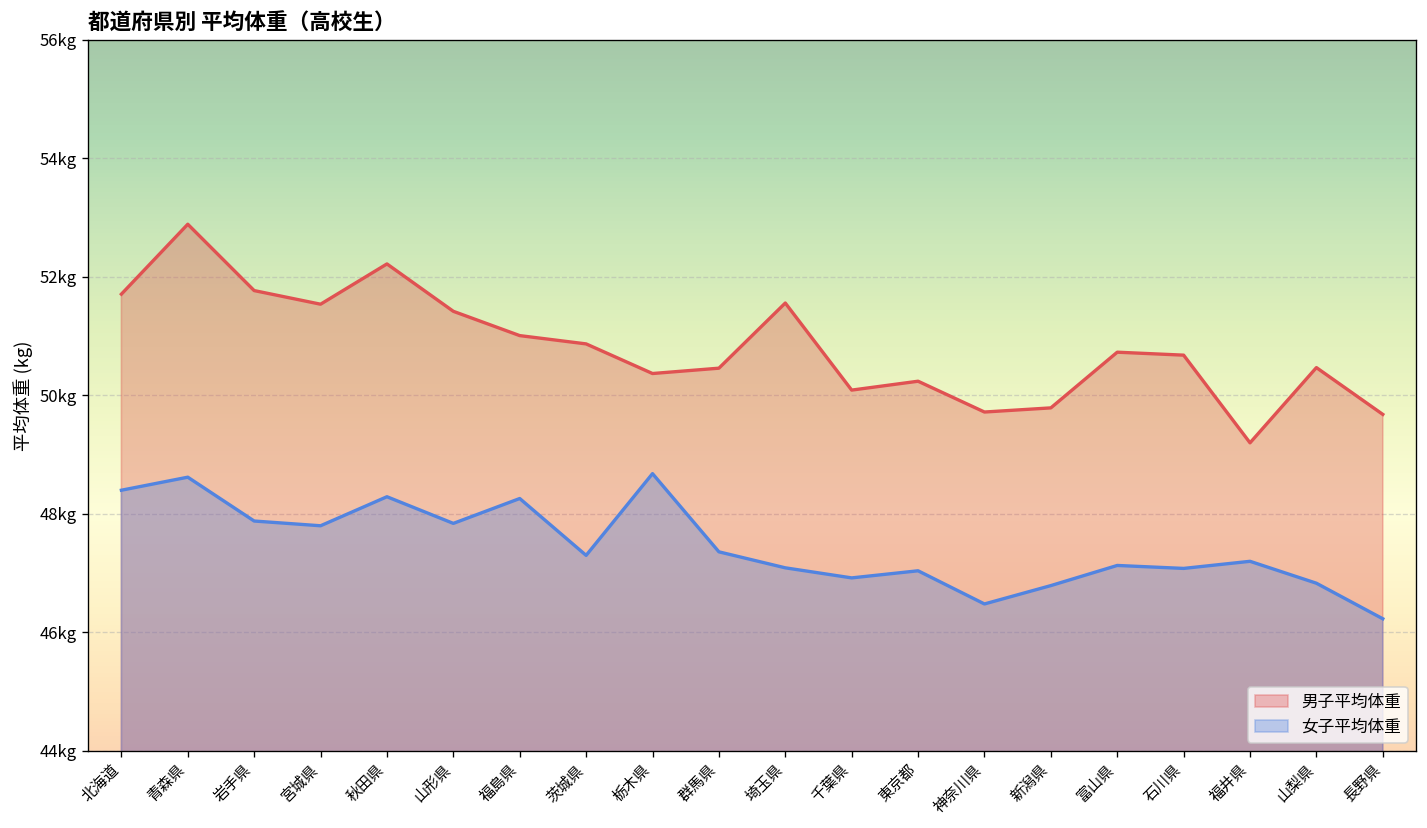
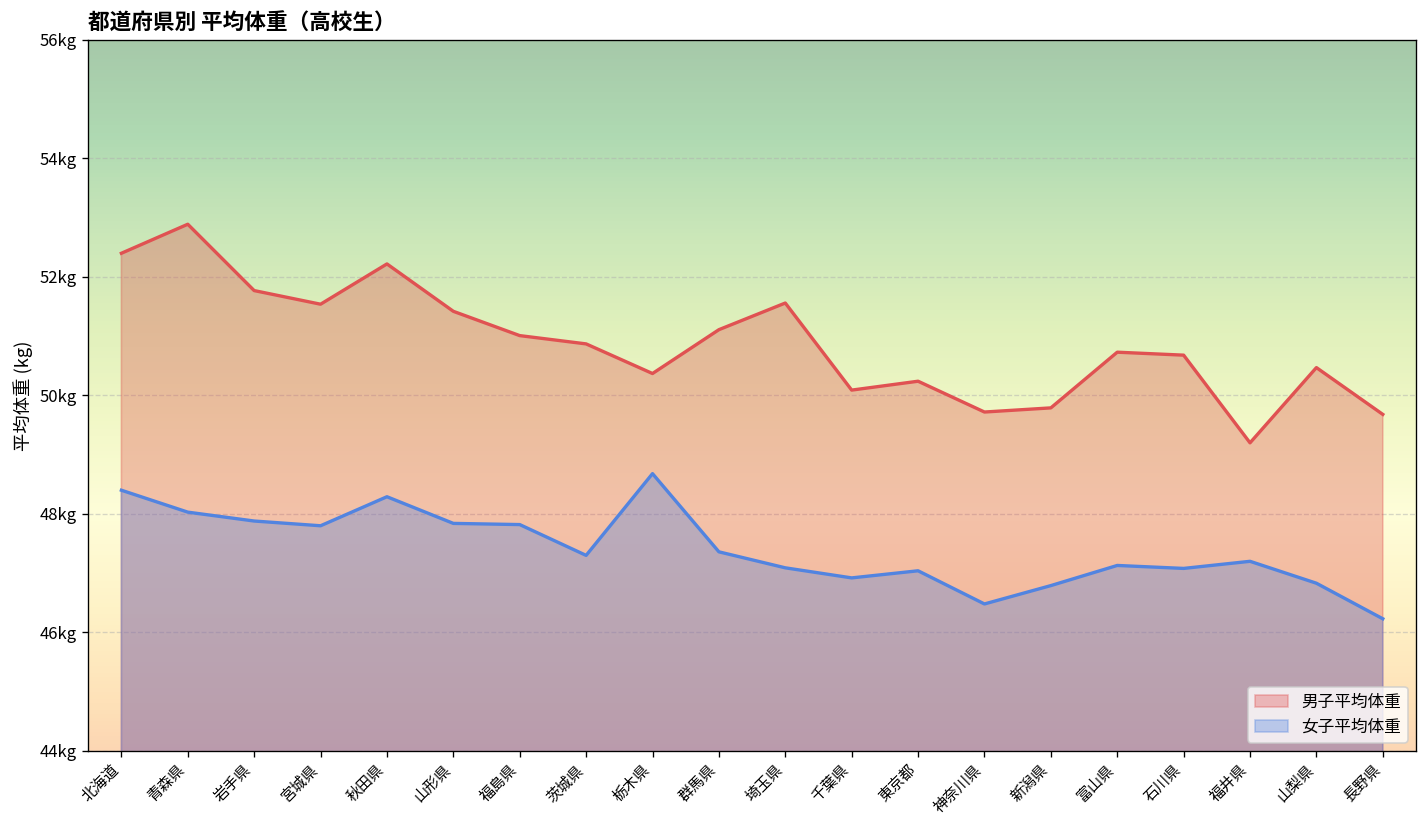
  {
    "男子平均体重": {
-     "北海道": "51.7kg",
+     "北海道": "52.4kg",
      "青森県": "52.9kg",
      "岩手県": "51.8kg",
      "宮城県": "51.5kg",
      "秋田県": "52.2kg",
      "山形県": "51.4kg",
      "福島県": "51.0kg",
      "茨城県": "50.9kg",
      "栃木県": "50.4kg",
-     "群馬県": "50.5kg",
+     "群馬県": "51.1kg",
      "埼玉県": "51.6kg",
      "千葉県": "50.1kg",
      "東京都": "50.2kg",
      "神奈川県": "49.7kg",
      "新潟県": "49.8kg",
      "富山県": "50.7kg",
      "石川県": "50.7kg",
      "福井県": "49.2kg",
      "山梨県": "50.5kg",
      "長野県": "49.7kg"
    },
    "女子平均体重": {
      "北海道": "48.4kg",
-     "青森県": "48.6kg",
+     "青森県": "48.0kg",
      "岩手県": "47.9kg",
      "宮城県": "47.8kg",
      "秋田県": "48.3kg",
      "山形県": "47.8kg",
-     "福島県": "48.3kg",
+     "福島県": "47.8kg",
      "茨城県": "47.3kg",
      "栃木県": "48.7kg",
      "群馬県": "47.4kg",
      "埼玉県": "47.1kg",
      "千葉県": "46.9kg",
      "東京都": "47.0kg",
      "神奈川県": "46.5kg",
      "新潟県": "46.8kg",
      "富山県": "47.1kg",
      "石川県": "47.1kg",
      "福井県": "47.2kg",
      "山梨県": "46.8kg",
      "長野県": "46.2kg"
    }
  }
